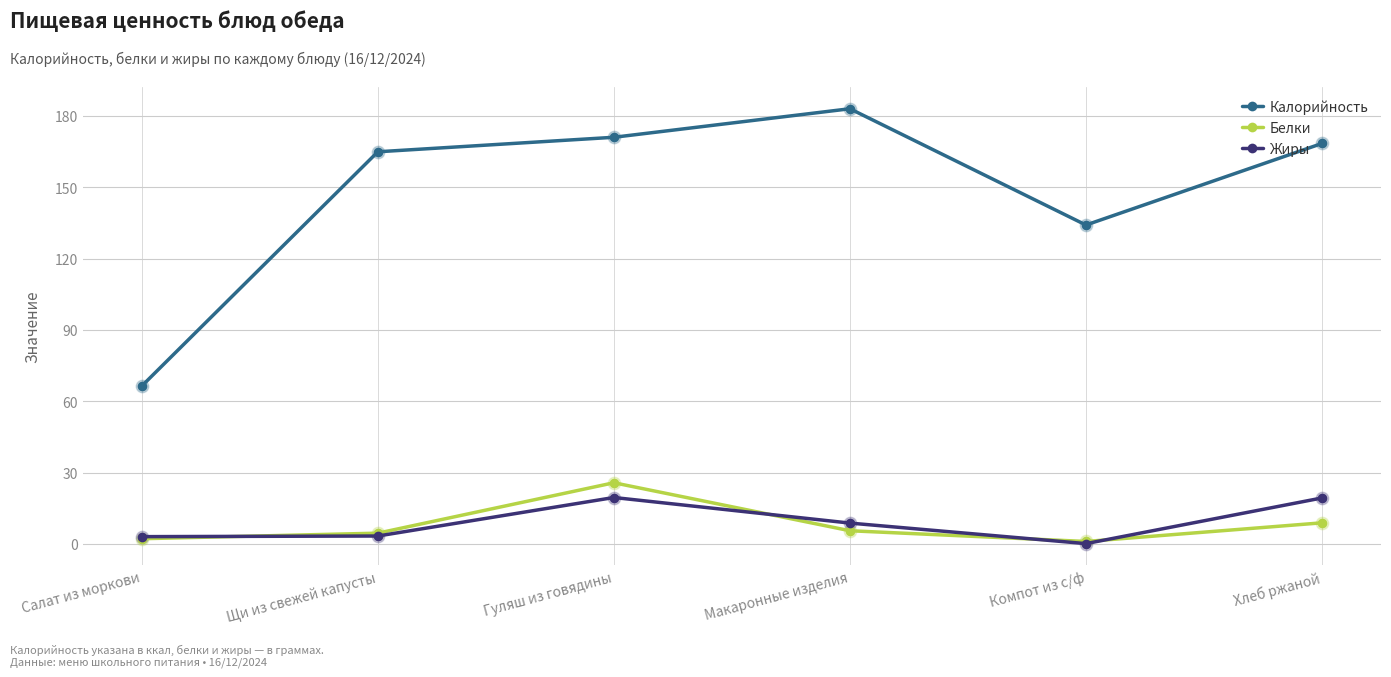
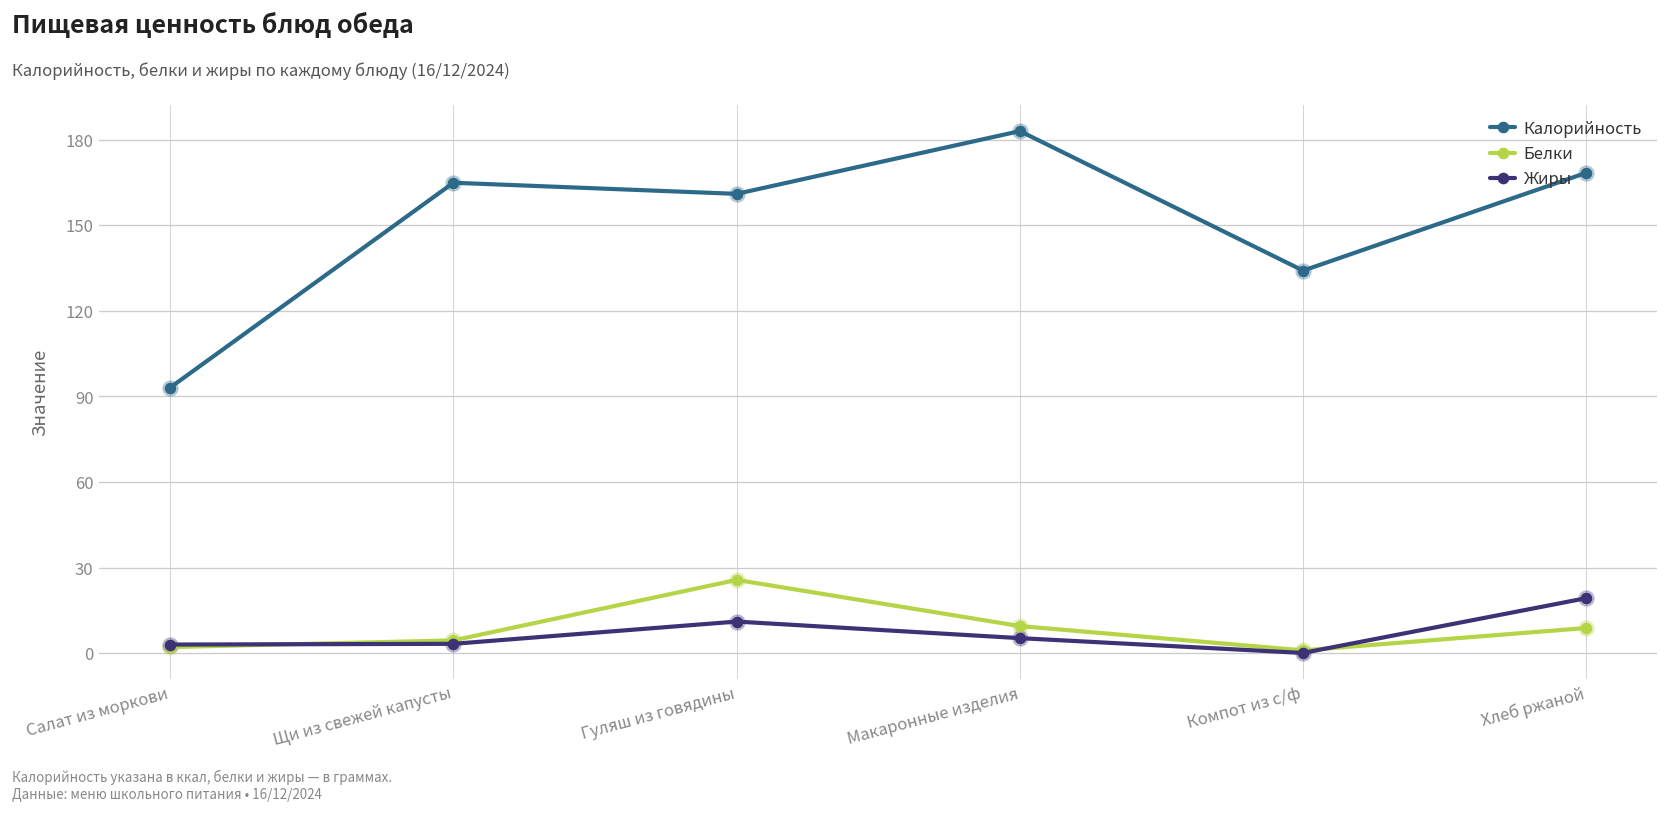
  {
    "Калорийность": {
-     "Салат из моркови": 66,
+     "Салат из моркови": 93,
      "Щи из свежей капусты": 165,
-     "Гуляш из говядины": 171,
+     "Гуляш из говядины": 161,
      "Макаронные изделия": 183,
      "Компот из с/ф": 134,
      "Хлеб ржаной": 168
    },
    "Белки": {
      "Щи из свежей капусты": 5,
      "Гуляш из говядины": 26,
-     "Макаронные изделия": 6,
+     "Макаронные изделия": 10,
      "Хлеб ржаной": 9
    },
    "Жиры": {
      "Щи из свежей капусты": 3,
-     "Гуляш из говядины": 20,
-     "Макаронные изделия": 9,
+     "Гуляш из говядины": 11,
+     "Макаронные изделия": 5,
      "Хлеб ржаной": 19
    }
  }
